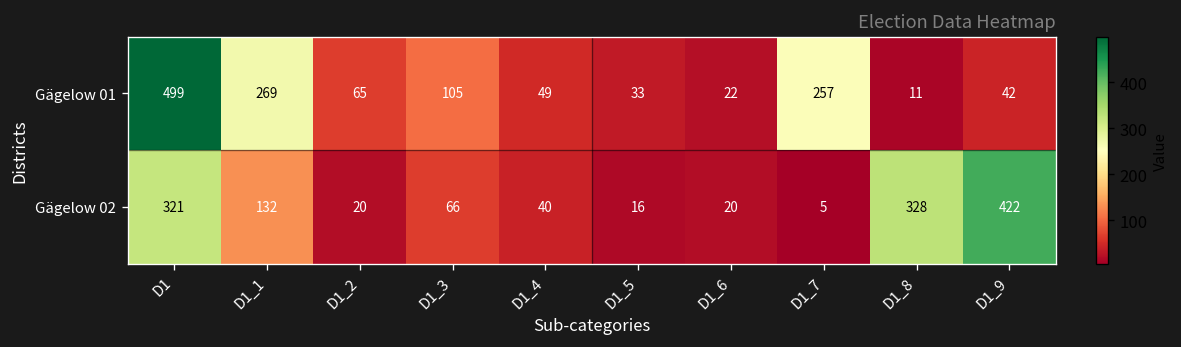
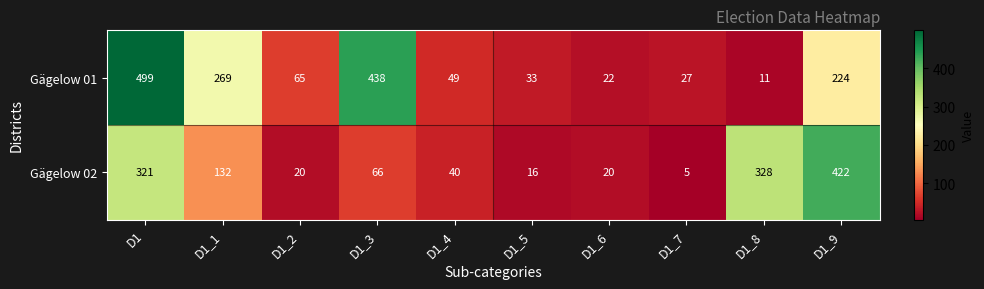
  {
    "Gägelow 01": {
      "D1": 499,
      "D1_1": 269,
      "D1_2": 65,
-     "D1_3": 105,
+     "D1_3": 438,
      "D1_4": 49,
      "D1_5": 33,
      "D1_6": 22,
-     "D1_7": 257,
+     "D1_7": 27,
      "D1_8": 11,
-     "D1_9": 42
+     "D1_9": 224
    },
    "Gägelow 02": {
      "D1": 321,
      "D1_1": 132,
      "D1_2": 20,
      "D1_3": 66,
      "D1_4": 40,
      "D1_5": 16,
      "D1_6": 20,
      "D1_7": 5,
      "D1_8": 328,
      "D1_9": 422
    }
  }
